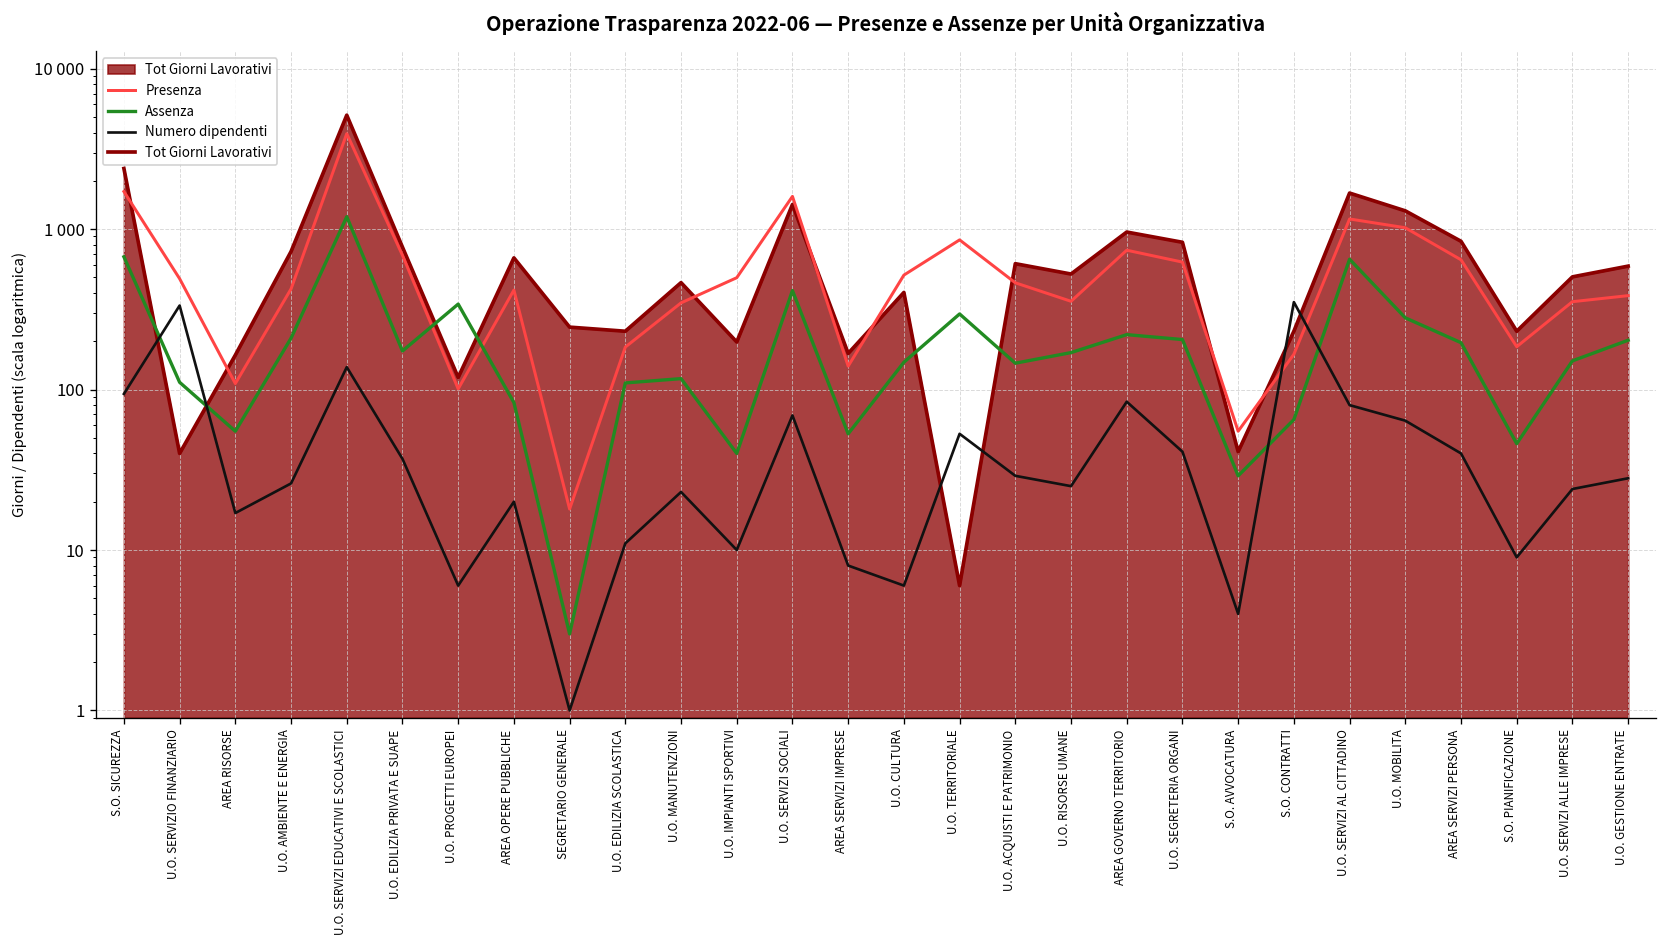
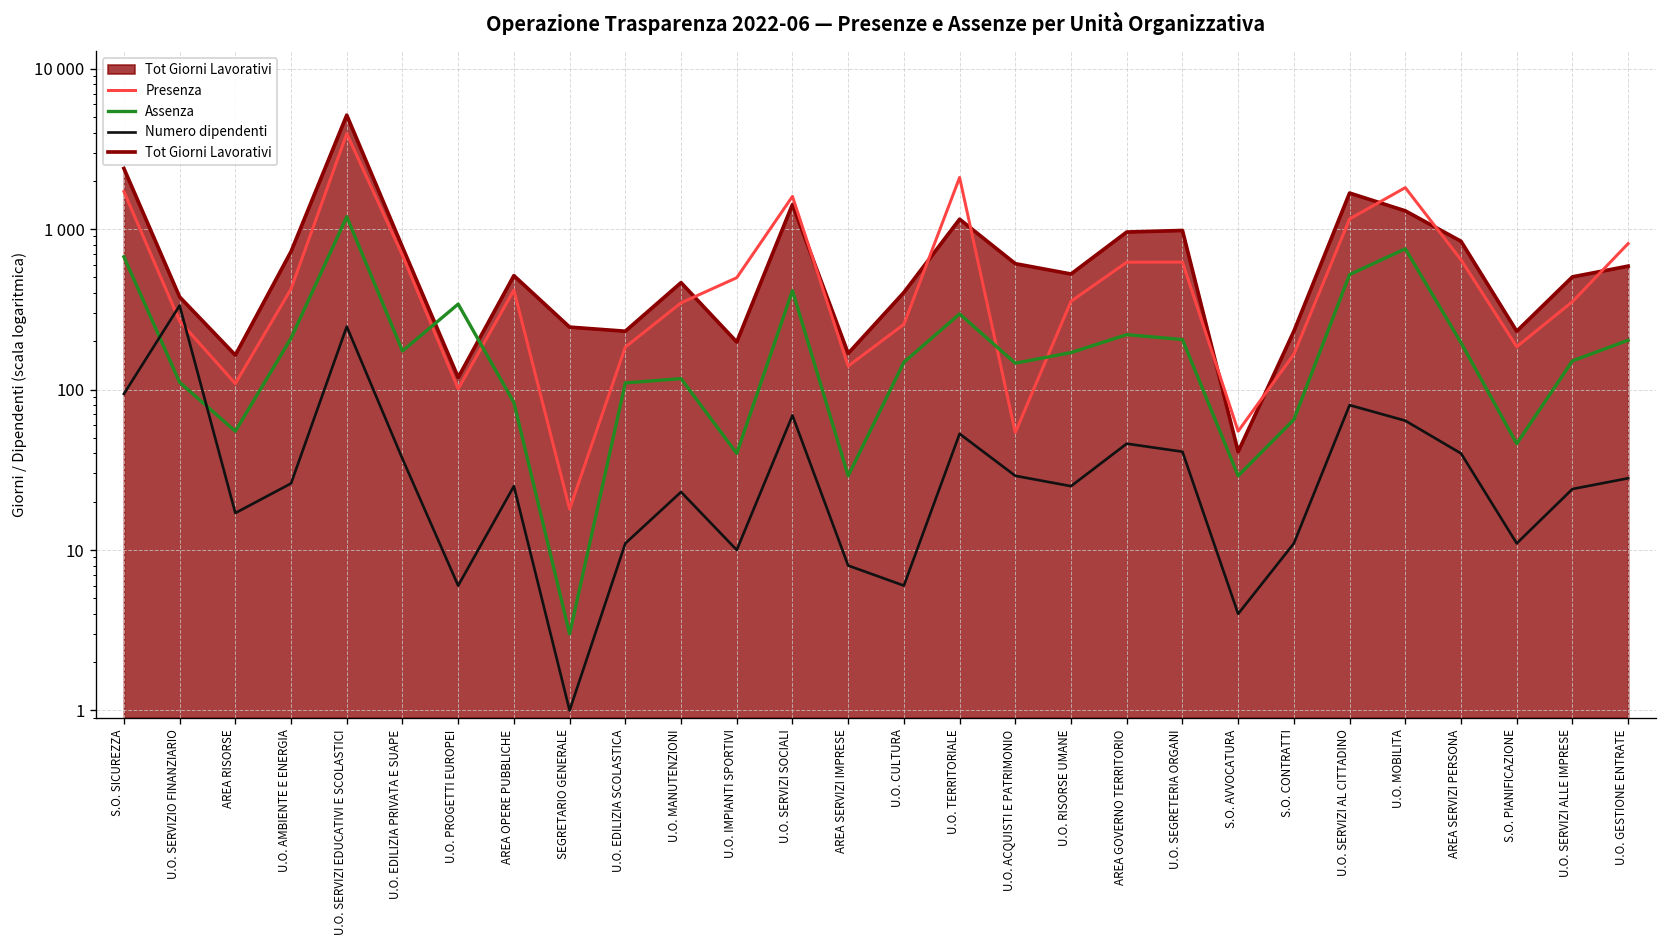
  {
    "Tot Giorni Lavorativi": {
      "S.O. SICUREZZA": 2400,
-     "U.O. SERVIZIO FINANZIARIO": 40,
+     "U.O. SERVIZIO FINANZIARIO": 380,
      "AREA RISORSE": 160,
      "U.O. AMBIENTE E ENERGIA": 700,
      "U.O. SERVIZI EDUCATIVI E SCOLASTICI": 5100,
      "U.O. EDILIZIA PRIVATA E SUAPE": 800,
      "U.O. PROGETTI EUROPEI": 120,
-     "AREA OPERE PUBBLICHE": 700,
+     "AREA OPERE PUBBLICHE": 510,
      "SEGRETARIO GENERALE": 250,
      "U.O. EDILIZIA SCOLASTICA": 230,
      "U.O. MANUTENZIONI": 460,
      "U.O. IMPIANTI SPORTIVI": 200,
      "U.O. SERVIZI SOCIALI": 1400,
      "AREA SERVIZI IMPRESE": 170,
      "U.O. CULTURA": 400,
-     "U.O. TERRITORIALE": 6,
+     "U.O. TERRITORIALE": 1200,
      "U.O. ACQUISTI E PATRIMONIO": 600,
      "U.O. RISORSE UMANE": 530,
      "AREA GOVERNO TERRITORIO": 1000,
-     "U.O. SEGRETERIA ORGANI": 800,
+     "U.O. SEGRETERIA ORGANI": 1000,
      "S.O. AVVOCATURA": 41,
      "S.O. CONTRATTI": 230,
      "U.O. SERVIZI AL CITTADINO": 1700,
      "U.O. MOBILITA": 1300,
      "AREA SERVIZI PERSONA": 800,
      "S.O. PIANIFICAZIONE": 230,
      "U.O. SERVIZI ALLE IMPRESE": 500,
      "U.O. GESTIONE ENTRATE": 600
    },
    "Presenza": {
      "S.O. SICUREZZA": 1700,
-     "U.O. SERVIZIO FINANZIARIO": 490,
+     "U.O. SERVIZIO FINANZIARIO": 270,
      "AREA RISORSE": 110,
      "U.O. AMBIENTE E ENERGIA": 420,
      "U.O. SERVIZI EDUCATIVI E SCOLASTICI": 3900,
      "U.O. EDILIZIA PRIVATA E SUAPE": 700,
      "U.O. PROGETTI EUROPEI": 100,
      "AREA OPERE PUBBLICHE": 420,
      "SEGRETARIO GENERALE": 18,
      "U.O. EDILIZIA SCOLASTICA": 180,
      "U.O. MANUTENZIONI": 350,
      "U.O. IMPIANTI SPORTIVI": 500,
      "U.O. SERVIZI SOCIALI": 1600,
      "AREA SERVIZI IMPRESE": 140,
-     "U.O. CULTURA": 520,
-     "U.O. TERRITORIALE": 900,
-     "U.O. ACQUISTI E PATRIMONIO": 460,
+     "U.O. CULTURA": 260,
+     "U.O. TERRITORIALE": 2100,
+     "U.O. ACQUISTI E PATRIMONIO": 54,
      "U.O. RISORSE UMANE": 360,
-     "AREA GOVERNO TERRITORIO": 700,
+     "AREA GOVERNO TERRITORIO": 600,
      "U.O. SEGRETERIA ORGANI": 600,
      "S.O. AVVOCATURA": 55,
      "S.O. CONTRATTI": 170,
      "U.O. SERVIZI AL CITTADINO": 1200,
-     "U.O. MOBILITA": 1000,
+     "U.O. MOBILITA": 1800,
      "AREA SERVIZI PERSONA": 600,
      "S.O. PIANIFICAZIONE": 190,
      "U.O. SERVIZI ALLE IMPRESE": 350,
-     "U.O. GESTIONE ENTRATE": 390
+     "U.O. GESTIONE ENTRATE": 800
    },
    "Assenza": {
      "S.O. SICUREZZA": 700,
      "U.O. SERVIZIO FINANZIARIO": 110,
      "AREA RISORSE": 55,
      "U.O. AMBIENTE E ENERGIA": 210,
      "U.O. SERVIZI EDUCATIVI E SCOLASTICI": 1200,
      "U.O. EDILIZIA PRIVATA E SUAPE": 170,
      "U.O. PROGETTI EUROPEI": 340,
      "AREA OPERE PUBBLICHE": 80,
      "SEGRETARIO GENERALE": 3,
      "U.O. EDILIZIA SCOLASTICA": 110,
      "U.O. MANUTENZIONI": 120,
      "U.O. IMPIANTI SPORTIVI": 40,
      "U.O. SERVIZI SOCIALI": 410,
-     "AREA SERVIZI IMPRESE": 53,
+     "AREA SERVIZI IMPRESE": 29,
      "U.O. CULTURA": 150,
      "U.O. TERRITORIALE": 300,
      "U.O. ACQUISTI E PATRIMONIO": 150,
      "U.O. RISORSE UMANE": 170,
      "AREA GOVERNO TERRITORIO": 220,
      "U.O. SEGRETERIA ORGANI": 210,
      "S.O. AVVOCATURA": 29,
      "S.O. CONTRATTI": 70,
-     "U.O. SERVIZI AL CITTADINO": 600,
-     "U.O. MOBILITA": 280,
+     "U.O. SERVIZI AL CITTADINO": 520,
+     "U.O. MOBILITA": 800,
      "AREA SERVIZI PERSONA": 200,
      "S.O. PIANIFICAZIONE": 46,
      "U.O. SERVIZI ALLE IMPRESE": 150,
      "U.O. GESTIONE ENTRATE": 200
    },
    "Numero dipendenti": {
      "S.O. SICUREZZA": 90,
      "U.O. SERVIZIO FINANZIARIO": 330,
      "AREA RISORSE": 17,
      "U.O. AMBIENTE E ENERGIA": 26,
-     "U.O. SERVIZI EDUCATIVI E SCOLASTICI": 140,
+     "U.O. SERVIZI EDUCATIVI E SCOLASTICI": 250,
      "U.O. EDILIZIA PRIVATA E SUAPE": 37,
      "U.O. PROGETTI EUROPEI": 6,
-     "AREA OPERE PUBBLICHE": 20,
+     "AREA OPERE PUBBLICHE": 25,
      "SEGRETARIO GENERALE": 1,
      "U.O. EDILIZIA SCOLASTICA": 11,
      "U.O. MANUTENZIONI": 23,
      "U.O. IMPIANTI SPORTIVI": 10,
      "U.O. SERVIZI SOCIALI": 70,
      "AREA SERVIZI IMPRESE": 8,
      "U.O. CULTURA": 6,
      "U.O. TERRITORIALE": 53,
      "U.O. ACQUISTI E PATRIMONIO": 29,
      "U.O. RISORSE UMANE": 25,
-     "AREA GOVERNO TERRITORIO": 80,
+     "AREA GOVERNO TERRITORIO": 46,
      "U.O. SEGRETERIA ORGANI": 41,
      "S.O. AVVOCATURA": 4,
-     "S.O. CONTRATTI": 350,
+     "S.O. CONTRATTI": 11,
      "U.O. SERVIZI AL CITTADINO": 80,
      "U.O. MOBILITA": 60,
      "AREA SERVIZI PERSONA": 40,
-     "S.O. PIANIFICAZIONE": 9,
+     "S.O. PIANIFICAZIONE": 11,
      "U.O. SERVIZI ALLE IMPRESE": 24,
      "U.O. GESTIONE ENTRATE": 28
    }
  }
